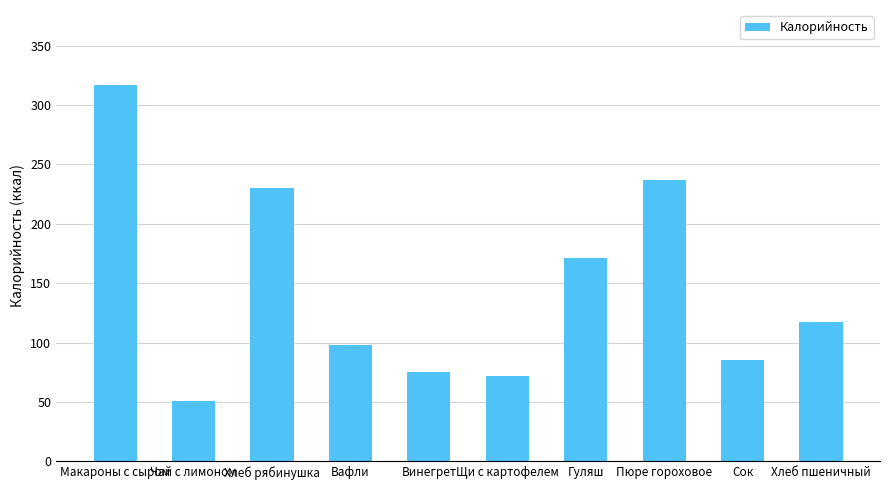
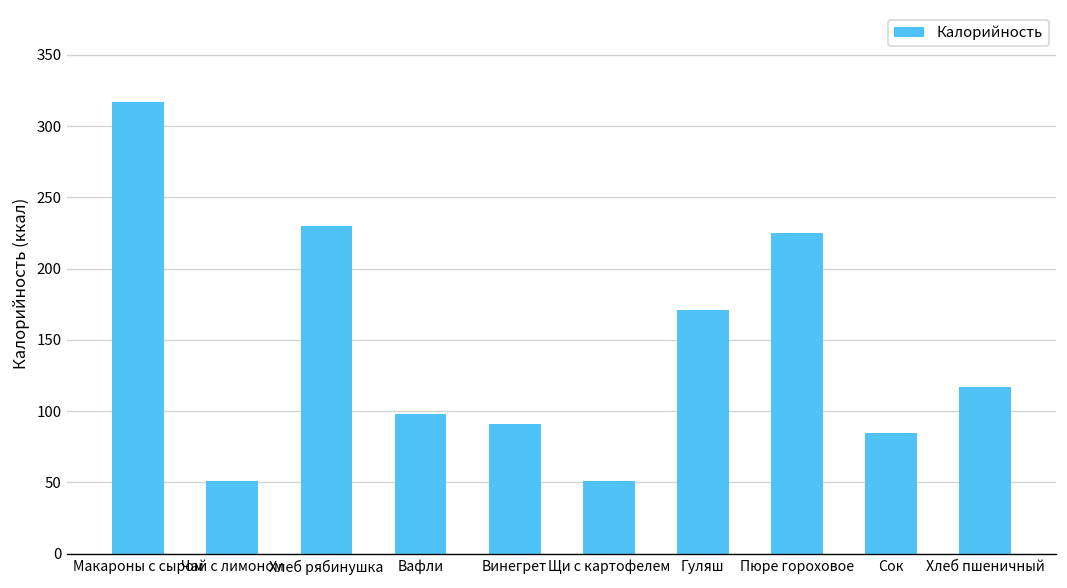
  {
    "Хлеб рябинушка": 230,
    "Вафли": 98,
-   "Винегрет": 75,
-   "Щи с картофелем": 72,
+   "Винегрет": 91,
+   "Щи с картофелем": 51,
    "Гуляш": 171,
-   "Пюре гороховое": 237,
+   "Пюре гороховое": 225,
    "Сок": 85,
    "Хлеб пшеничный": 117
  }
